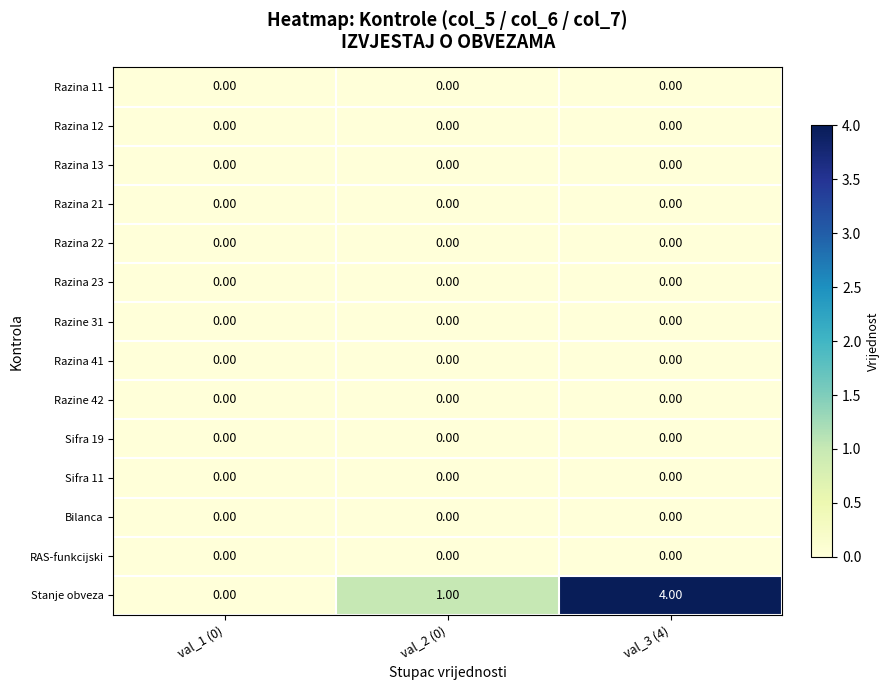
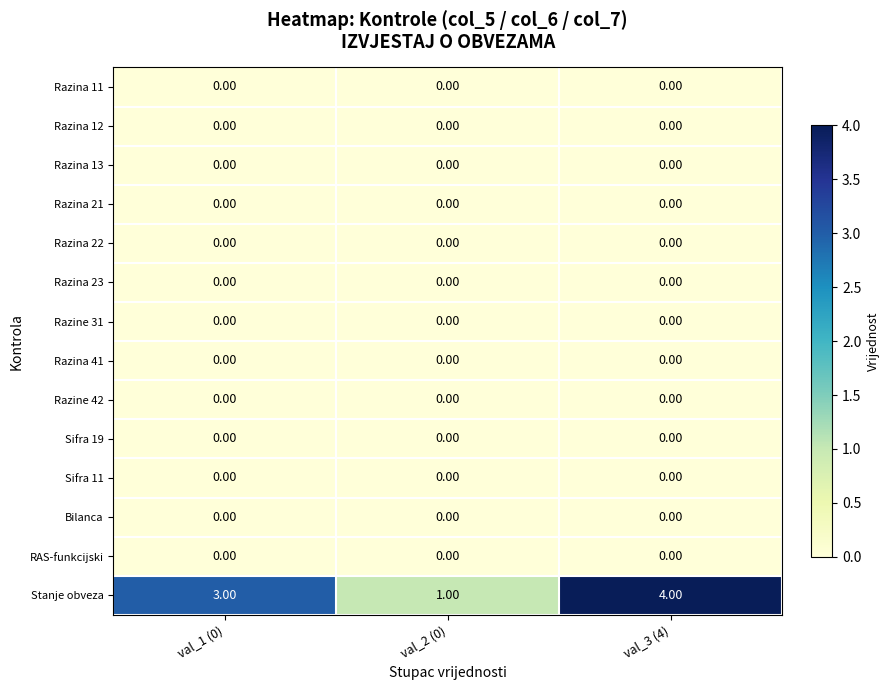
  {
    "Razina 11": {
      "val_1 (0)": 0.00,
      "val_2 (0)": 0.00,
      "val_3 (4)": 0.00
    },
    "Razina 12": {
      "val_1 (0)": 0.00,
      "val_2 (0)": 0.00,
      "val_3 (4)": 0.00
    },
    "Razina 13": {
      "val_1 (0)": 0.00,
      "val_2 (0)": 0.00,
      "val_3 (4)": 0.00
    },
    "Razina 21": {
      "val_1 (0)": 0.00,
      "val_2 (0)": 0.00,
      "val_3 (4)": 0.00
    },
    "Razina 22": {
      "val_1 (0)": 0.00,
      "val_2 (0)": 0.00,
      "val_3 (4)": 0.00
    },
    "Razina 23": {
      "val_1 (0)": 0.00,
      "val_2 (0)": 0.00,
      "val_3 (4)": 0.00
    },
    "Razine 31": {
      "val_1 (0)": 0.00,
      "val_2 (0)": 0.00,
      "val_3 (4)": 0.00
    },
    "Razina 41": {
      "val_1 (0)": 0.00,
      "val_2 (0)": 0.00,
      "val_3 (4)": 0.00
    },
    "Razine 42": {
      "val_1 (0)": 0.00,
      "val_2 (0)": 0.00,
      "val_3 (4)": 0.00
    },
    "Sifra 19": {
      "val_1 (0)": 0.00,
      "val_2 (0)": 0.00,
      "val_3 (4)": 0.00
    },
    "Sifra 11": {
      "val_1 (0)": 0.00,
      "val_2 (0)": 0.00,
      "val_3 (4)": 0.00
    },
    "Bilanca": {
      "val_1 (0)": 0.00,
      "val_2 (0)": 0.00,
      "val_3 (4)": 0.00
    },
    "RAS-funkcijski": {
      "val_1 (0)": 0.00,
      "val_2 (0)": 0.00,
      "val_3 (4)": 0.00
    },
    "Stanje obveza": {
-     "val_1 (0)": 0.00,
+     "val_1 (0)": 3.00,
      "val_2 (0)": 1.00,
      "val_3 (4)": 4.00
    }
  }
